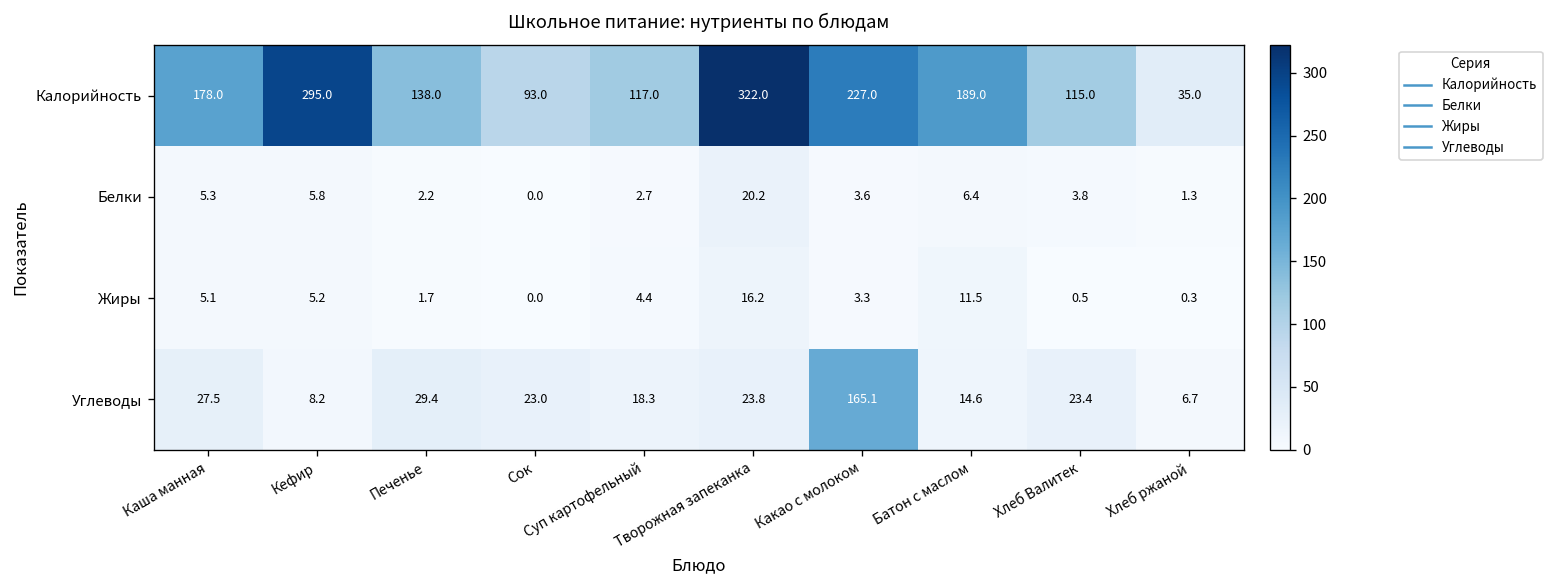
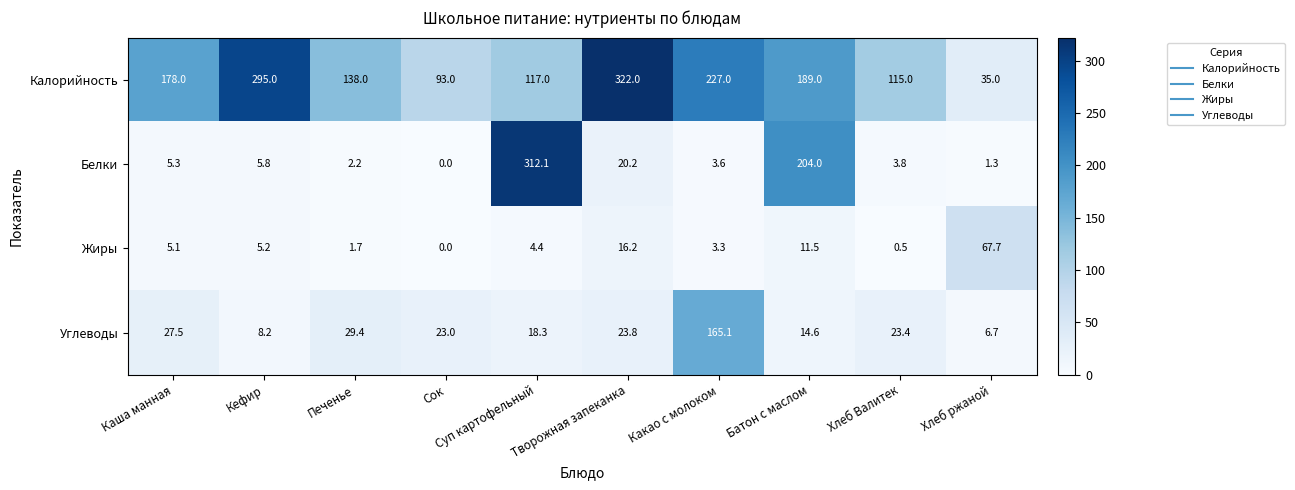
  {
    "Калорийность": {
      "Каша манная": 178.0,
      "Кефир": 295.0,
      "Печенье": 138.0,
      "Сок": 93.0,
      "Суп картофельный": 117.0,
      "Творожная запеканка": 322.0,
      "Какао с молоком": 227.0,
      "Батон с маслом": 189.0,
      "Хлеб Валитек": 115.0,
      "Хлеб ржаной": 35.0
    },
    "Белки": {
      "Каша манная": 5.3,
      "Кефир": 5.8,
      "Печенье": 2.2,
      "Сок": 0.0,
-     "Суп картофельный": 2.7,
+     "Суп картофельный": 312.1,
      "Творожная запеканка": 20.2,
      "Какао с молоком": 3.6,
-     "Батон с маслом": 6.4,
+     "Батон с маслом": 204.0,
      "Хлеб Валитек": 3.8,
      "Хлеб ржаной": 1.3
    },
    "Жиры": {
      "Каша манная": 5.1,
      "Кефир": 5.2,
      "Печенье": 1.7,
      "Сок": 0.0,
      "Суп картофельный": 4.4,
      "Творожная запеканка": 16.2,
      "Какао с молоком": 3.3,
      "Батон с маслом": 11.5,
      "Хлеб Валитек": 0.5,
-     "Хлеб ржаной": 0.3
+     "Хлеб ржаной": 67.7
    },
    "Углеводы": {
      "Каша манная": 27.5,
      "Кефир": 8.2,
      "Печенье": 29.4,
      "Сок": 23.0,
      "Суп картофельный": 18.3,
      "Творожная запеканка": 23.8,
      "Какао с молоком": 165.1,
      "Батон с маслом": 14.6,
      "Хлеб Валитек": 23.4,
      "Хлеб ржаной": 6.7
    }
  }
